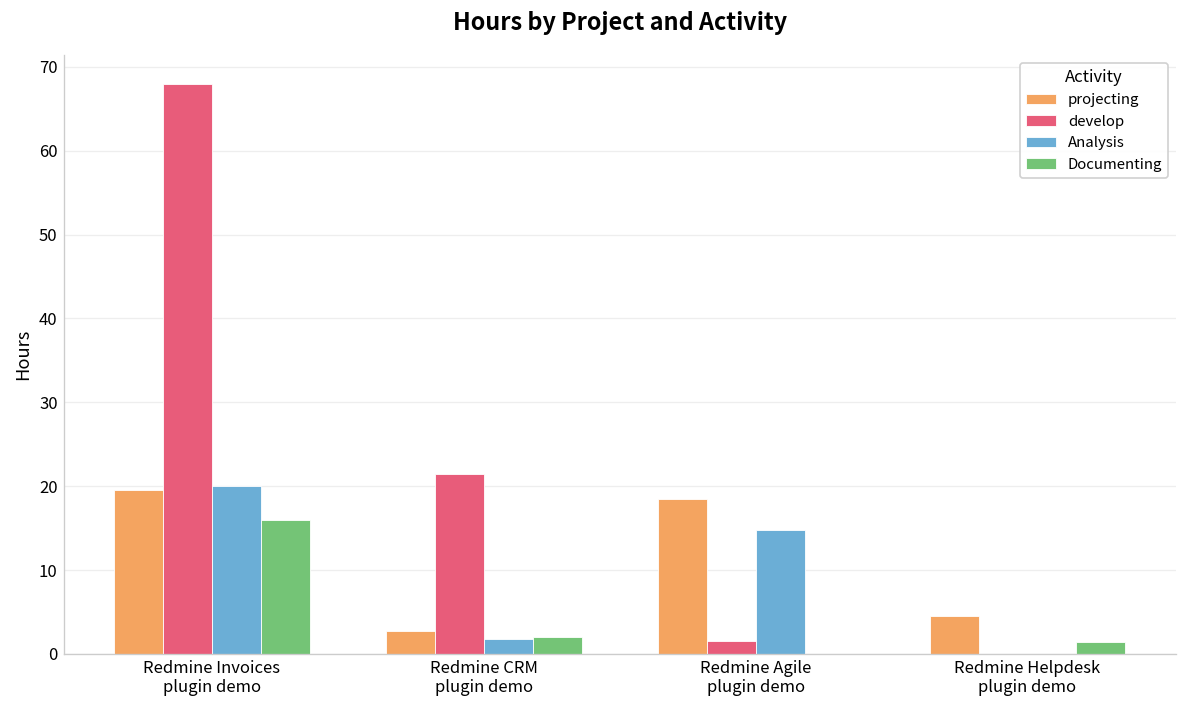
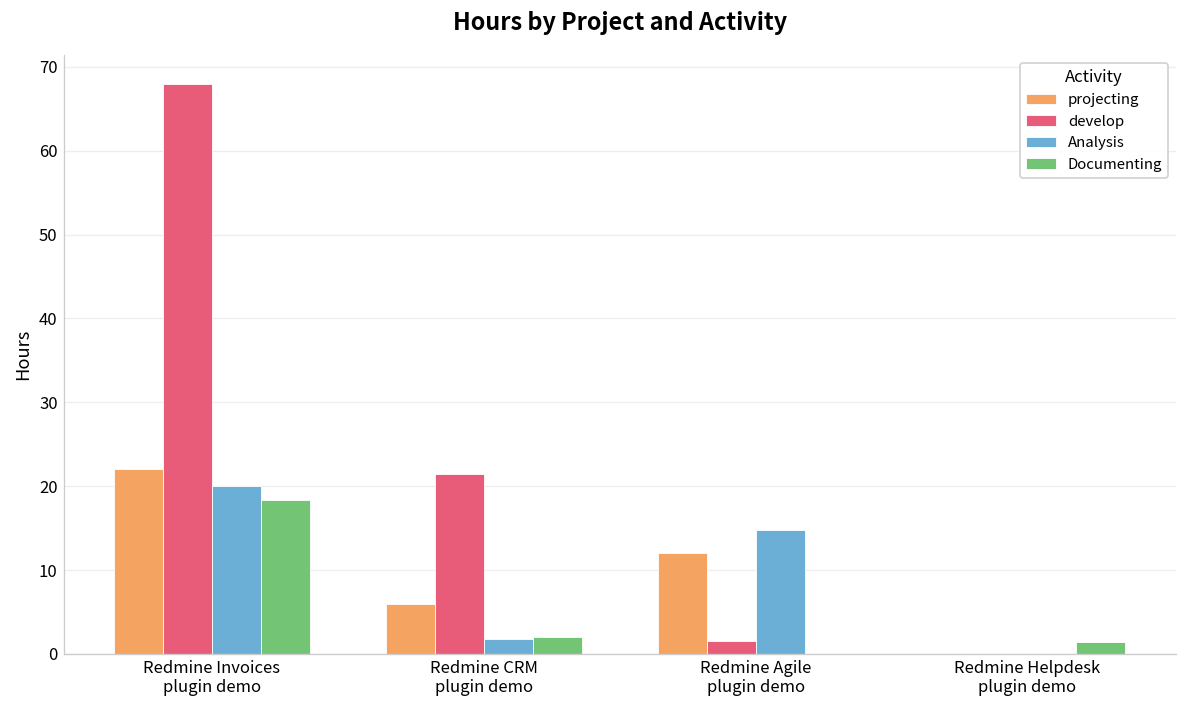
  {
    "projecting": {
-     "Redmine Invoices plugin demo": 20,
-     "Redmine CRM plugin demo": 3,
-     "Redmine Agile plugin demo": 19,
-     "Redmine Helpdesk plugin demo": 5
+     "Redmine Invoices plugin demo": 22,
+     "Redmine CRM plugin demo": 6,
+     "Redmine Agile plugin demo": 12,
+     "Redmine Helpdesk plugin demo": 0
    },
    "develop": {
      "Redmine Invoices plugin demo": 68,
      "Redmine CRM plugin demo": 22,
      "Redmine Agile plugin demo": 2,
      "Redmine Helpdesk plugin demo": 0
    },
    "Analysis": {
      "Redmine Invoices plugin demo": 20,
      "Redmine CRM plugin demo": 2,
      "Redmine Agile plugin demo": 15,
      "Redmine Helpdesk plugin demo": 0
    },
    "Documenting": {
-     "Redmine Invoices plugin demo": 16,
+     "Redmine Invoices plugin demo": 18,
      "Redmine CRM plugin demo": 2,
      "Redmine Agile plugin demo": 0,
      "Redmine Helpdesk plugin demo": 1
    }
  }
